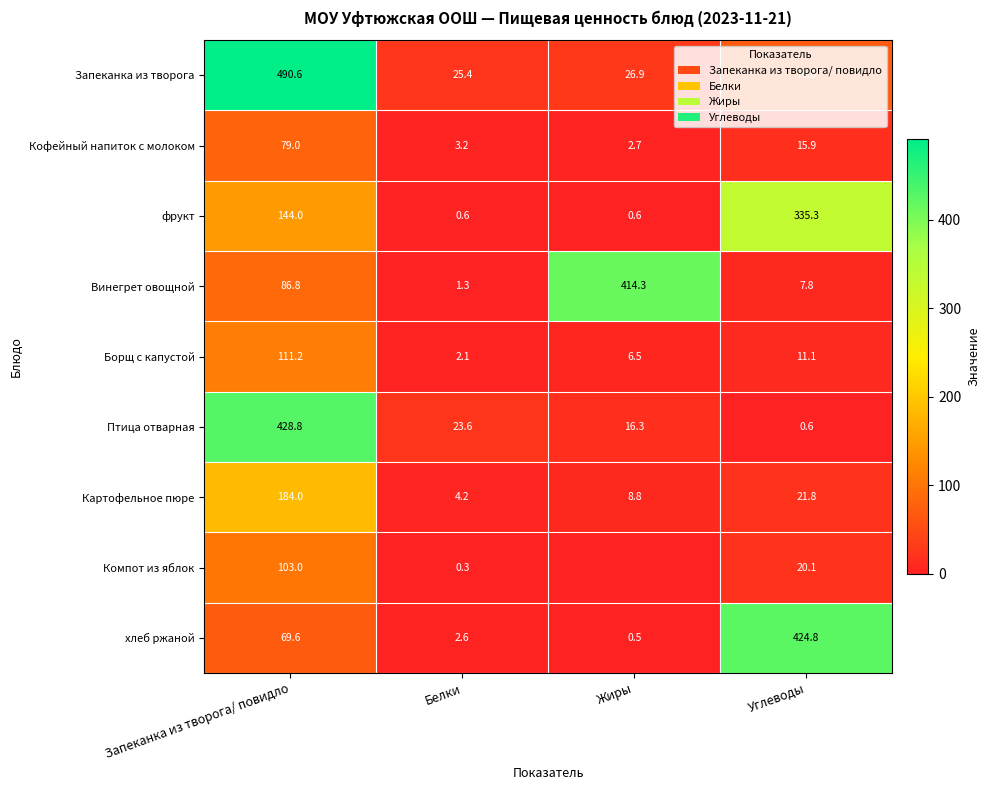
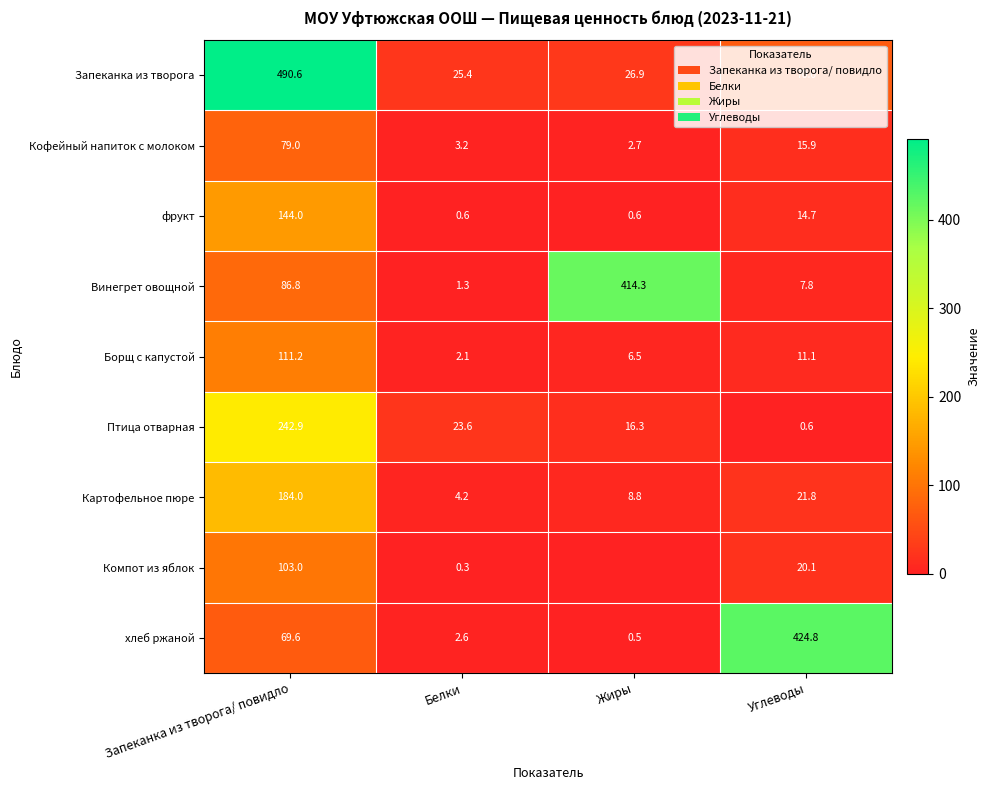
  {
    "Запеканка из творога": {
      "Запеканка из творога/ повидло": 490.6,
      "Белки": 25.4,
      "Жиры": 26.9
    },
    "Кофейный напиток с молоком": {
      "Запеканка из творога/ повидло": 79.0,
      "Белки": 3.2,
      "Жиры": 2.7,
      "Углеводы": 15.9
    },
    "фрукт": {
      "Запеканка из творога/ повидло": 144.0,
      "Белки": 0.6,
      "Жиры": 0.6,
-     "Углеводы": 335.3
+     "Углеводы": 14.7
    },
    "Винегрет овощной": {
      "Запеканка из творога/ повидло": 86.8,
      "Белки": 1.3,
      "Жиры": 414.3,
      "Углеводы": 7.8
    },
    "Борщ с капустой": {
      "Запеканка из творога/ повидло": 111.2,
      "Белки": 2.1,
      "Жиры": 6.5,
      "Углеводы": 11.1
    },
    "Птица отварная": {
-     "Запеканка из творога/ повидло": 428.8,
+     "Запеканка из творога/ повидло": 242.9,
      "Белки": 23.6,
      "Жиры": 16.3,
      "Углеводы": 0.6
    },
    "Картофельное пюре": {
      "Запеканка из творога/ повидло": 184.0,
      "Белки": 4.2,
      "Жиры": 8.8,
      "Углеводы": 21.8
    },
    "Компот из яблок": {
      "Запеканка из творога/ повидло": 103.0,
      "Белки": 0.3,
      "Углеводы": 20.1
    },
    "хлеб ржаной": {
      "Запеканка из творога/ повидло": 69.6,
      "Белки": 2.6,
      "Жиры": 0.5,
      "Углеводы": 424.8
    }
  }
